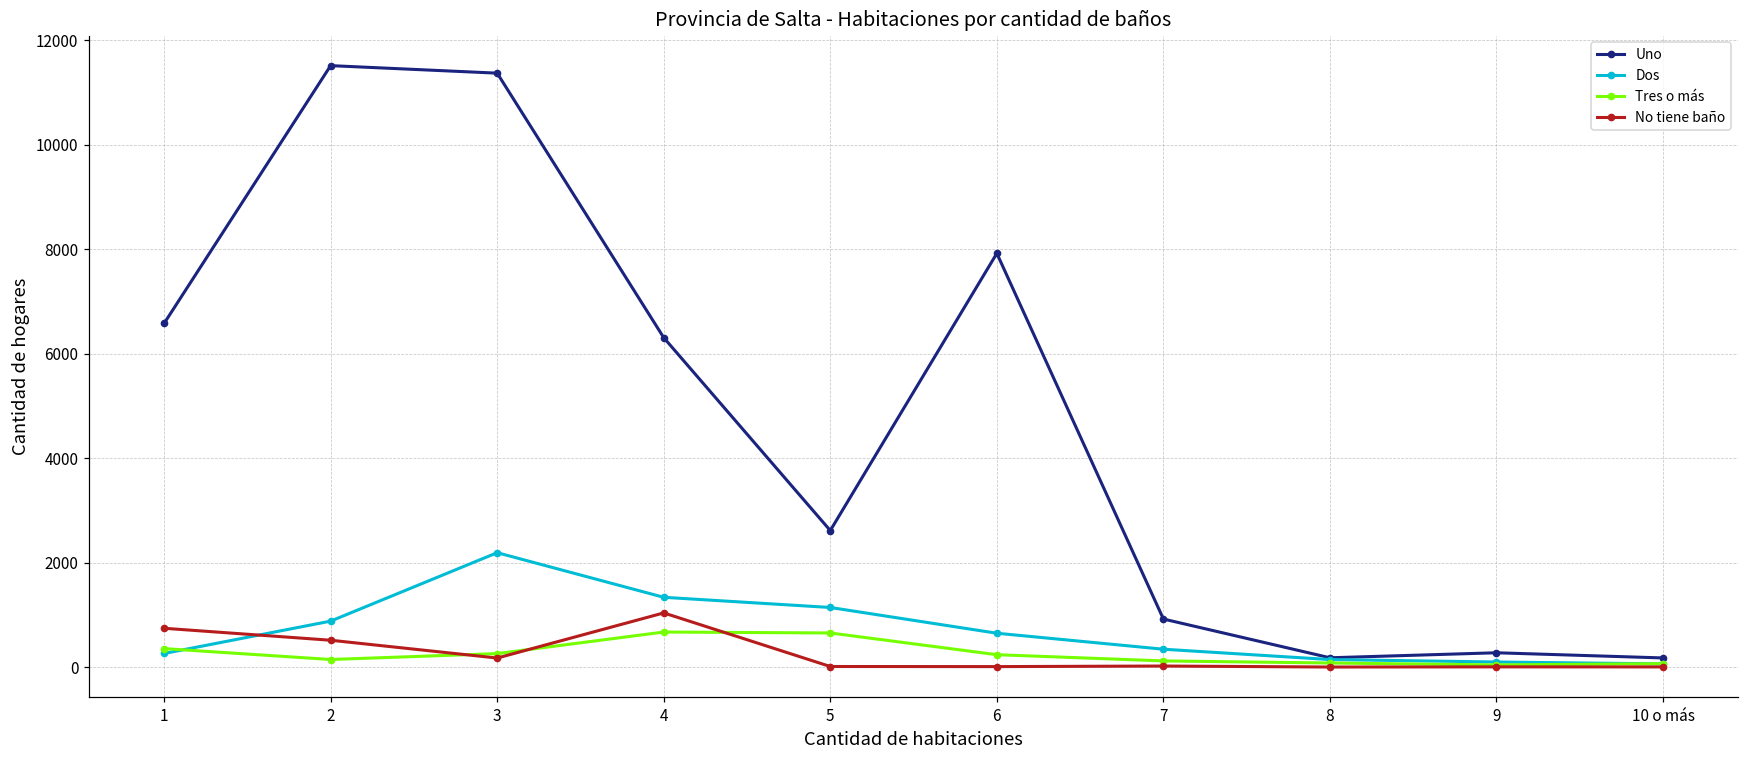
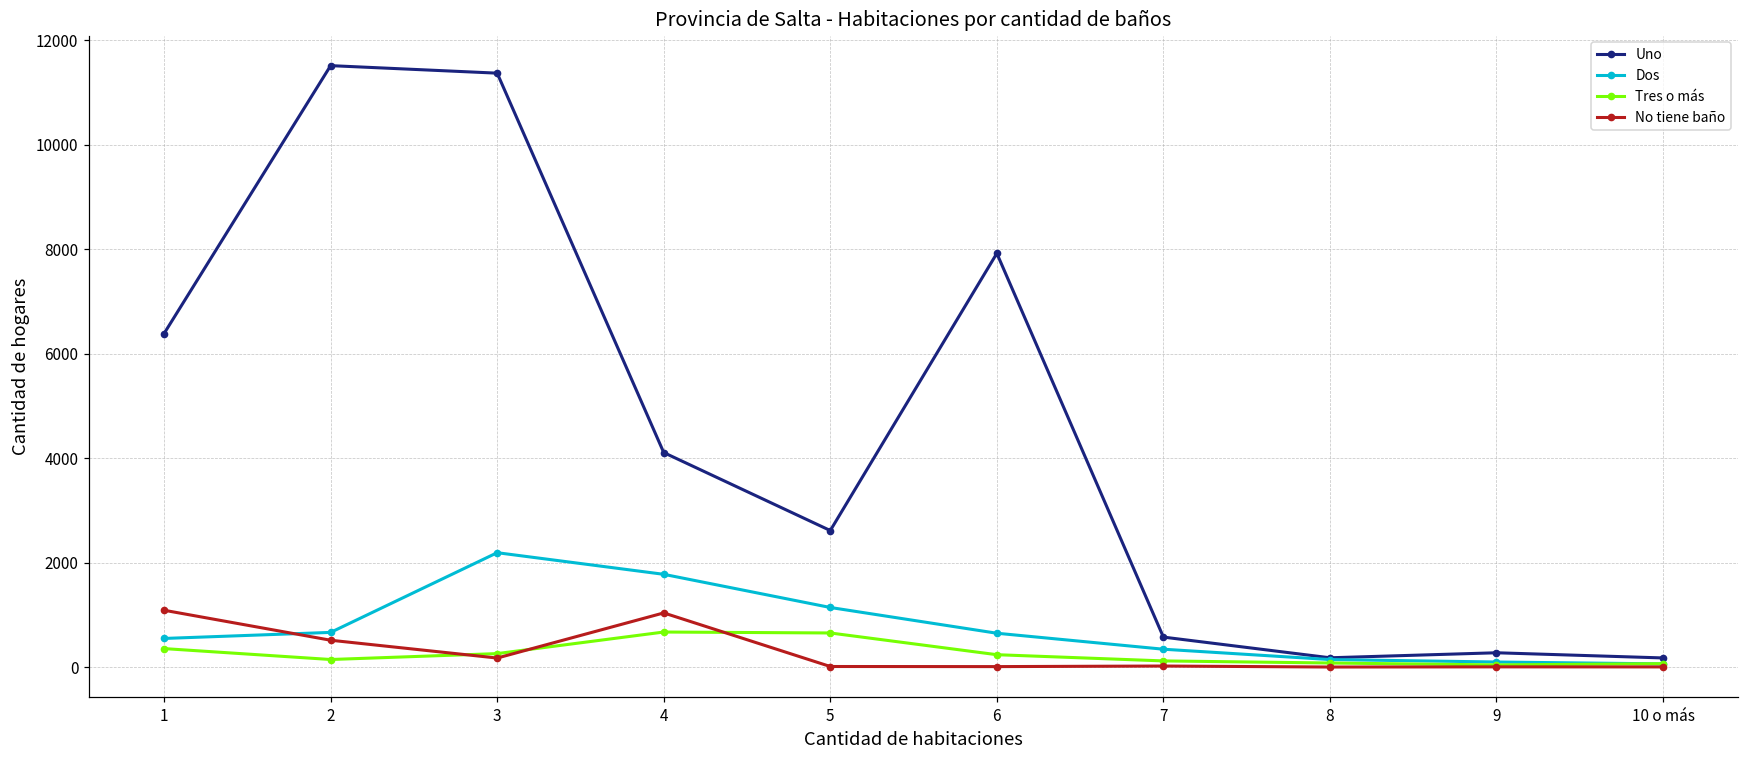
  {
    "Uno": {
-     "1": 6600,
+     "1": 6400,
      "2": 11500,
      "3": 11400,
-     "4": 6300,
+     "4": 4100,
      "5": 2600,
      "6": 7900,
-     "7": 900,
+     "7": 600,
      "9": 300,
      "10 o más": 200
    },
    "Dos": {
-     "1": 300,
-     "2": 900,
+     "1": 600,
+     "2": 700,
      "3": 2200,
-     "4": 1300,
+     "4": 1800,
      "5": 1100,
      "6": 700,
      "7": 300,
      "9": 100
    },
    "Tres o más": {
      "1": 400,
      "2": 100,
      "3": 300,
      "4": 700,
      "5": 700,
      "6": 200,
      "7": 100,
      "8": 100
    },
    "No tiene baño": {
-     "1": 700,
+     "1": 1100,
      "2": 500,
      "3": 200,
      "4": 1000,
      "5": 0,
      "6": 0,
      "7": 0,
      "8": 0,
      "10 o más": 0
    }
  }
